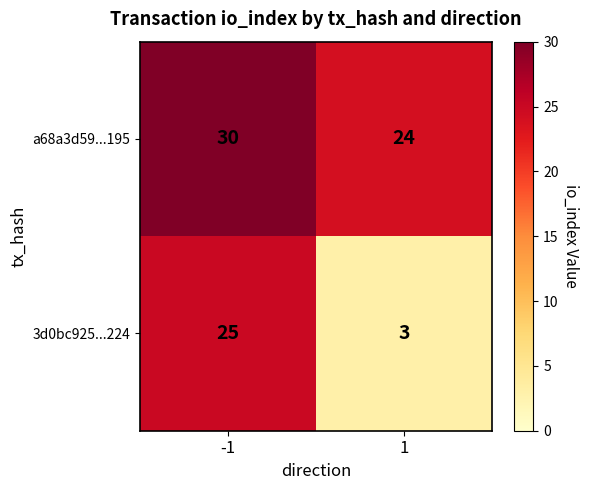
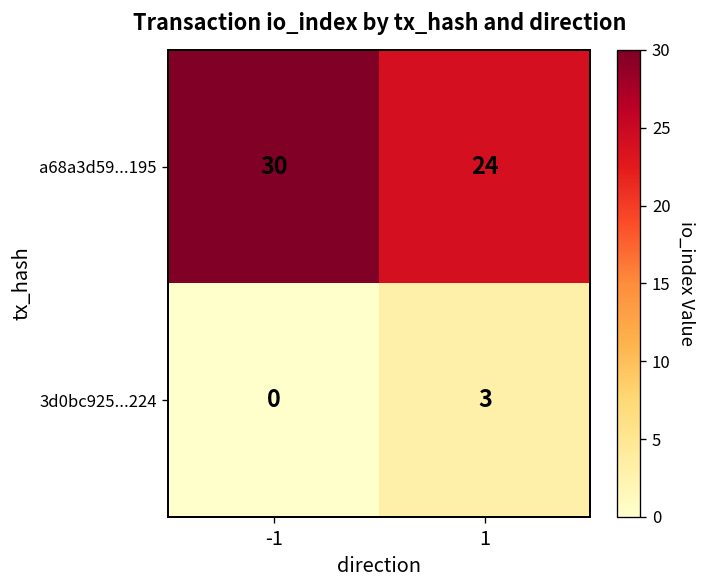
  {
    "a68a3d59...195": {
      "-1": 30,
      "1": 24
    },
    "3d0bc925...224": {
-     "-1": 25,
+     "-1": 0,
      "1": 3
    }
  }
